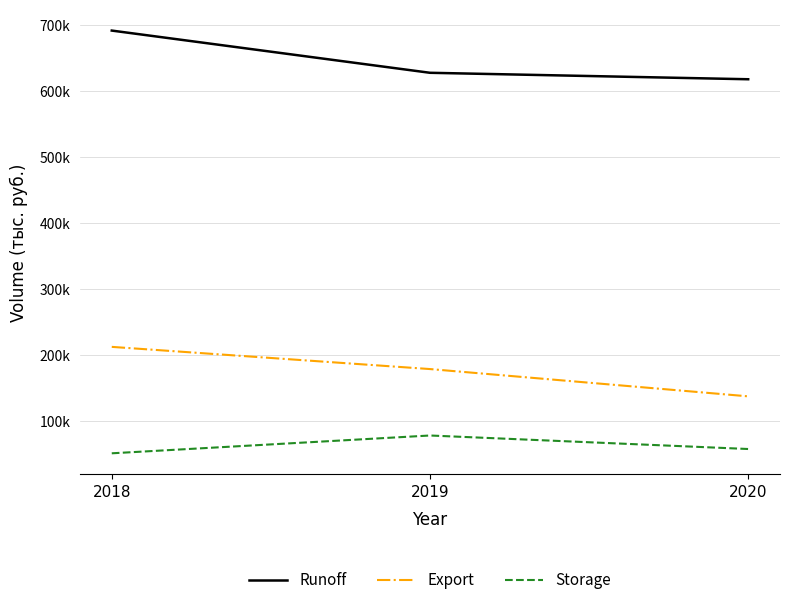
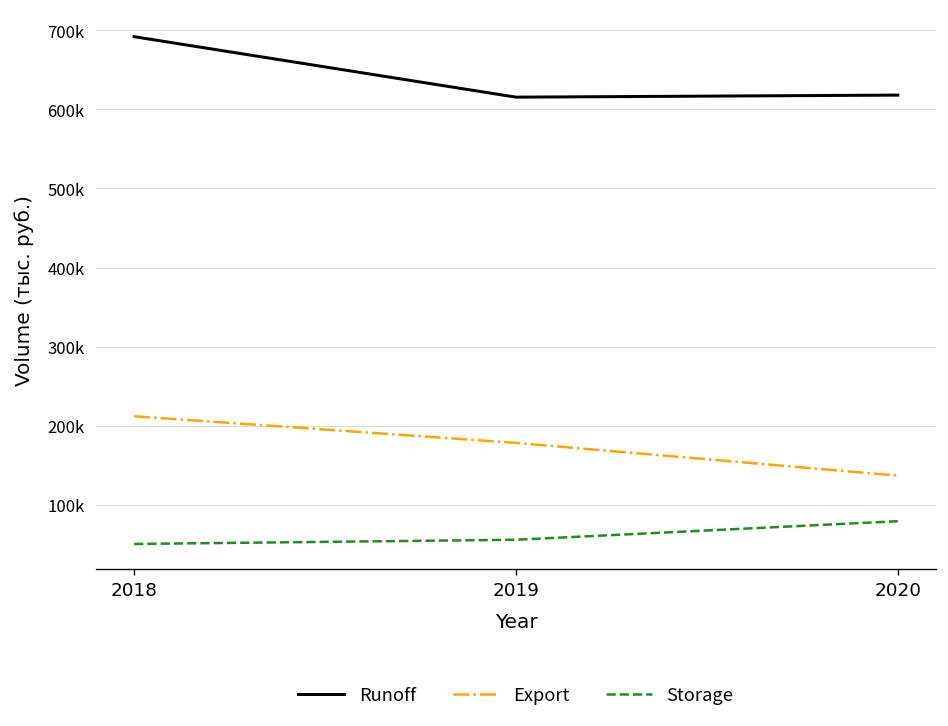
  {
    "Runoff": {
      "2018": 690000,
-     "2019": 630000,
+     "2019": 620000,
      "2020": 620000
    },
    "Export": {
      "2018": 210000,
      "2019": 180000,
      "2020": 140000
    },
    "Storage": {
      "2018": 50000,
-     "2019": 80000,
-     "2020": 60000
+     "2019": 60000,
+     "2020": 80000
    }
  }
